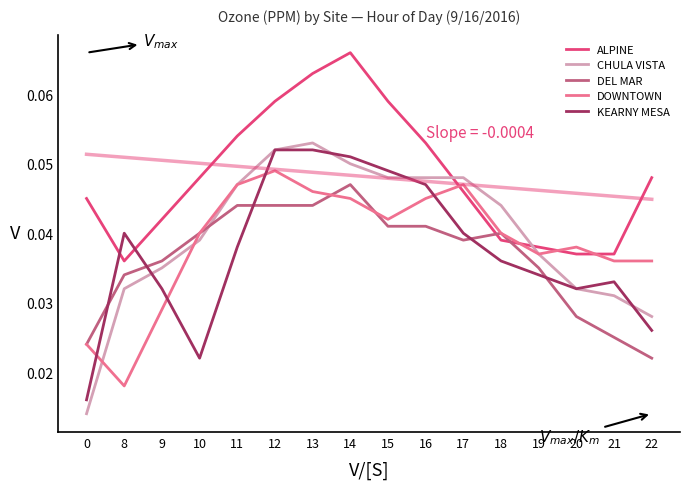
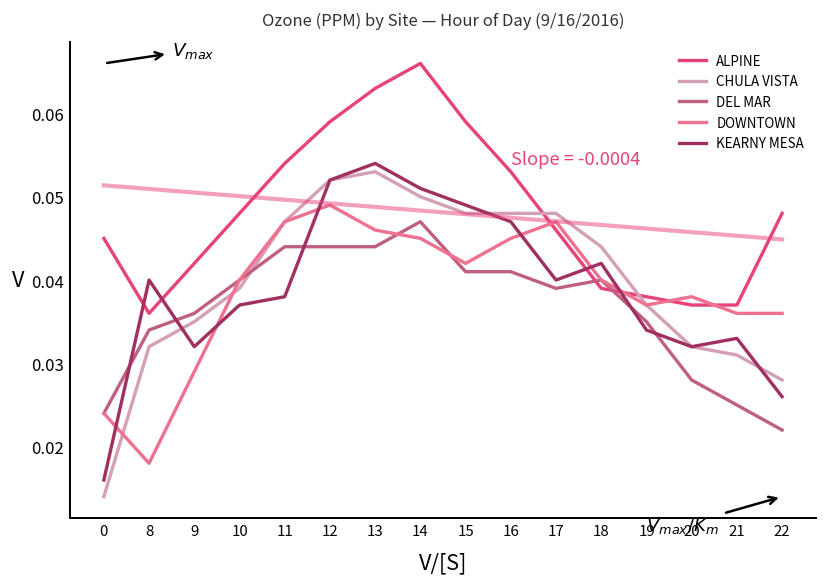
  {
    "KEARNY MESA": {
      "0": 0.016,
      "8": 0.040,
      "9": 0.032,
-     "10": 0.022,
+     "10": 0.037,
      "11": 0.038,
-     "13": 0.052,
+     "13": 0.054,
      "14": 0.051,
      "15": 0.049,
      "16": 0.047,
      "17": 0.040,
-     "18": 0.036,
+     "18": 0.042,
      "19": 0.034,
      "21": 0.033,
      "22": 0.026
    }
  }
